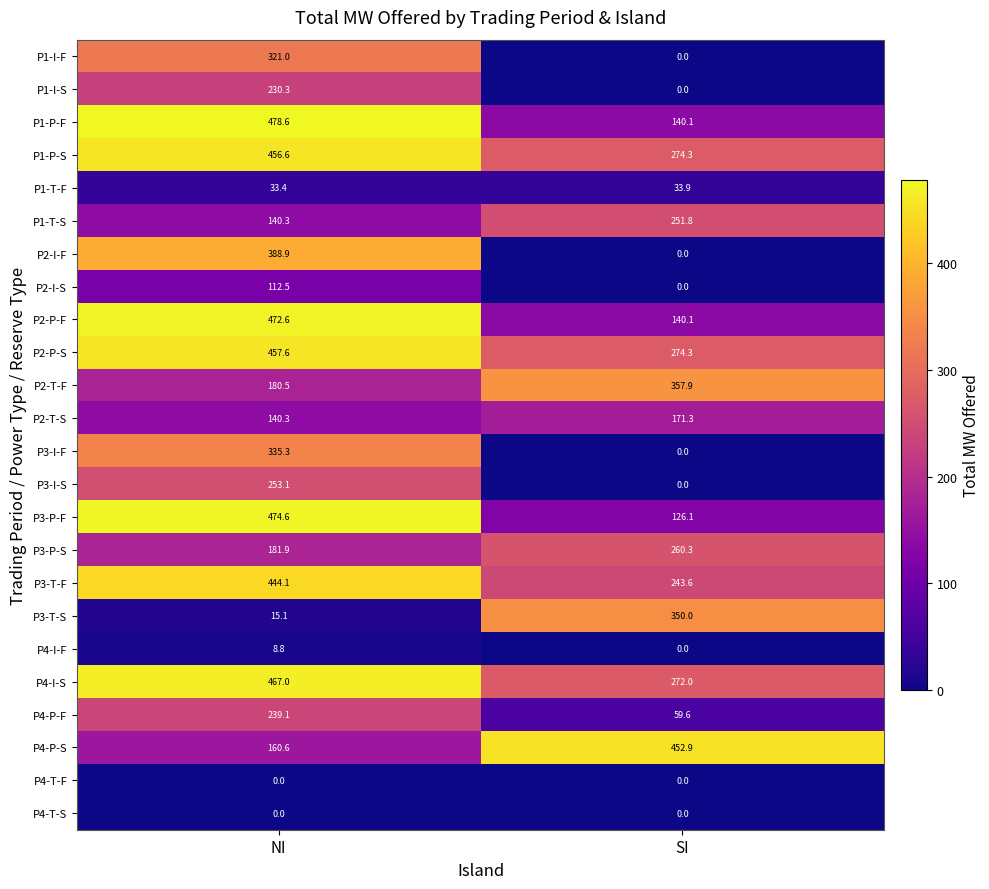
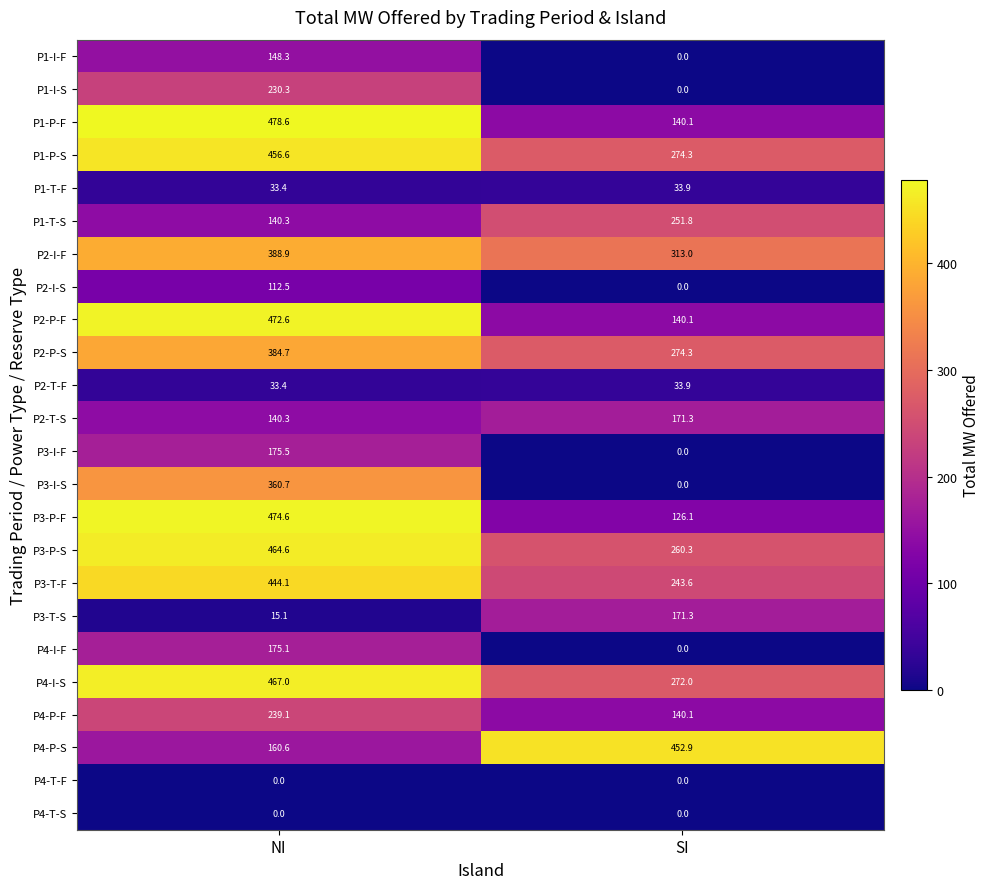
  {
    "P1-I-F": {
-     "NI": 321.0,
+     "NI": 148.3,
      "SI": 0.0
    },
    "P1-I-S": {
      "NI": 230.3,
      "SI": 0.0
    },
    "P1-P-F": {
      "NI": 478.6,
      "SI": 140.1
    },
    "P1-P-S": {
      "NI": 456.6,
      "SI": 274.3
    },
    "P1-T-F": {
      "NI": 33.4,
      "SI": 33.9
    },
    "P1-T-S": {
      "NI": 140.3,
      "SI": 251.8
    },
    "P2-I-F": {
      "NI": 388.9,
-     "SI": 0.0
+     "SI": 313.0
    },
    "P2-I-S": {
      "NI": 112.5,
      "SI": 0.0
    },
    "P2-P-F": {
      "NI": 472.6,
      "SI": 140.1
    },
    "P2-P-S": {
-     "NI": 457.6,
+     "NI": 384.7,
      "SI": 274.3
    },
    "P2-T-F": {
-     "NI": 180.5,
-     "SI": 357.9
+     "NI": 33.4,
+     "SI": 33.9
    },
    "P2-T-S": {
      "NI": 140.3,
      "SI": 171.3
    },
    "P3-I-F": {
-     "NI": 335.3,
+     "NI": 175.5,
      "SI": 0.0
    },
    "P3-I-S": {
-     "NI": 253.1,
+     "NI": 360.7,
      "SI": 0.0
    },
    "P3-P-F": {
      "NI": 474.6,
      "SI": 126.1
    },
    "P3-P-S": {
-     "NI": 181.9,
+     "NI": 464.6,
      "SI": 260.3
    },
    "P3-T-F": {
      "NI": 444.1,
      "SI": 243.6
    },
    "P3-T-S": {
      "NI": 15.1,
-     "SI": 350.0
+     "SI": 171.3
    },
    "P4-I-F": {
-     "NI": 8.8,
+     "NI": 175.1,
      "SI": 0.0
    },
    "P4-I-S": {
      "NI": 467.0,
      "SI": 272.0
    },
    "P4-P-F": {
      "NI": 239.1,
-     "SI": 59.6
+     "SI": 140.1
    },
    "P4-P-S": {
      "NI": 160.6,
      "SI": 452.9
    },
    "P4-T-F": {
      "NI": 0.0,
      "SI": 0.0
    },
    "P4-T-S": {
      "NI": 0.0,
      "SI": 0.0
    }
  }
